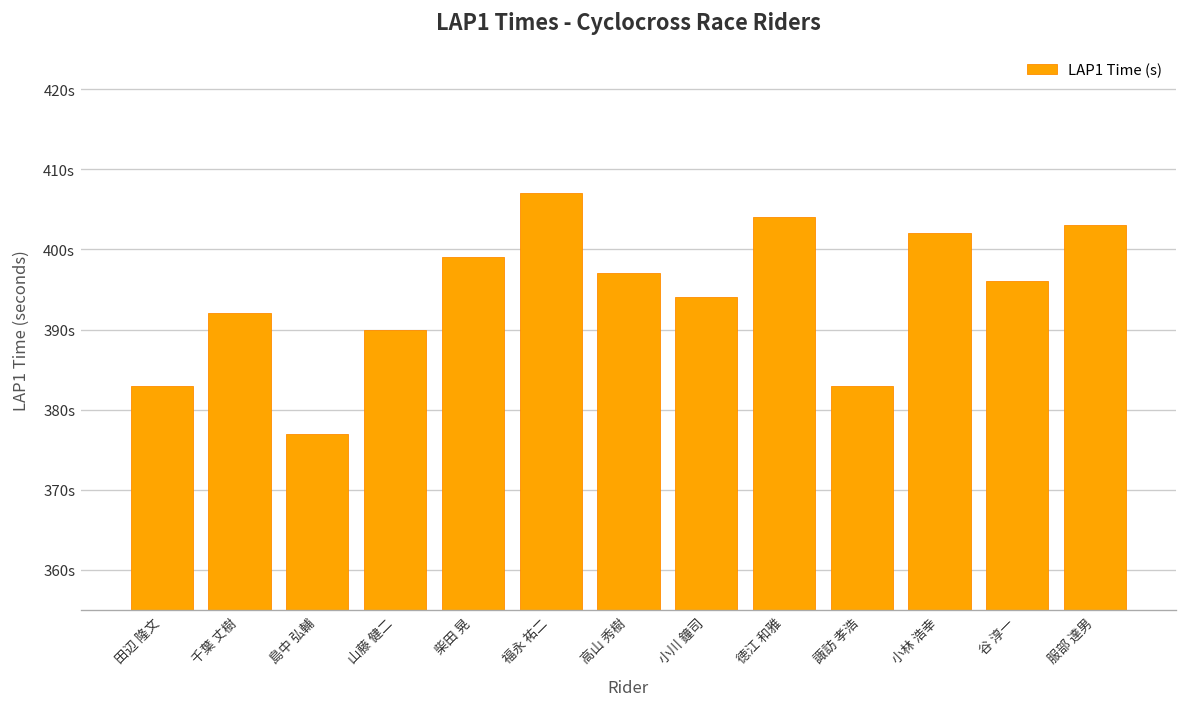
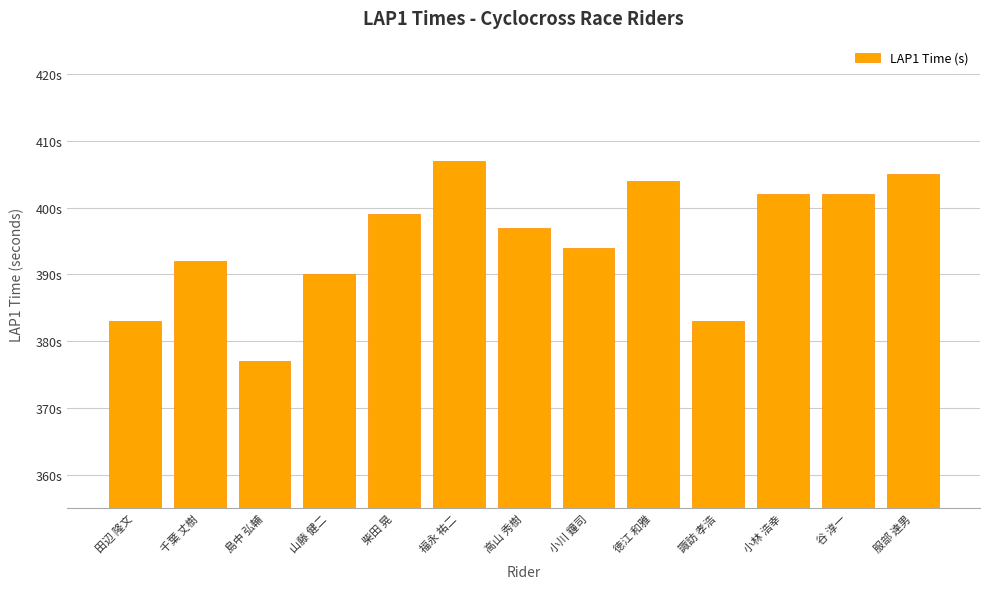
  {
    "田辺 隆文": "383s",
    "千葉 丈樹": "392s",
    "島中 弘輔": "377s",
    "山藤 健二": "390s",
    "柴田 晃": "399s",
    "福永 祐二": "407s",
    "高山 秀樹": "397s",
    "小川 鐘司": "394s",
    "徳江 和雅": "404s",
    "諏訪 孝浩": "383s",
    "小林 浩幸": "402s",
-   "谷 淳一": "396s",
-   "服部 達男": "403s"
+   "谷 淳一": "402s",
+   "服部 達男": "405s"
  }
